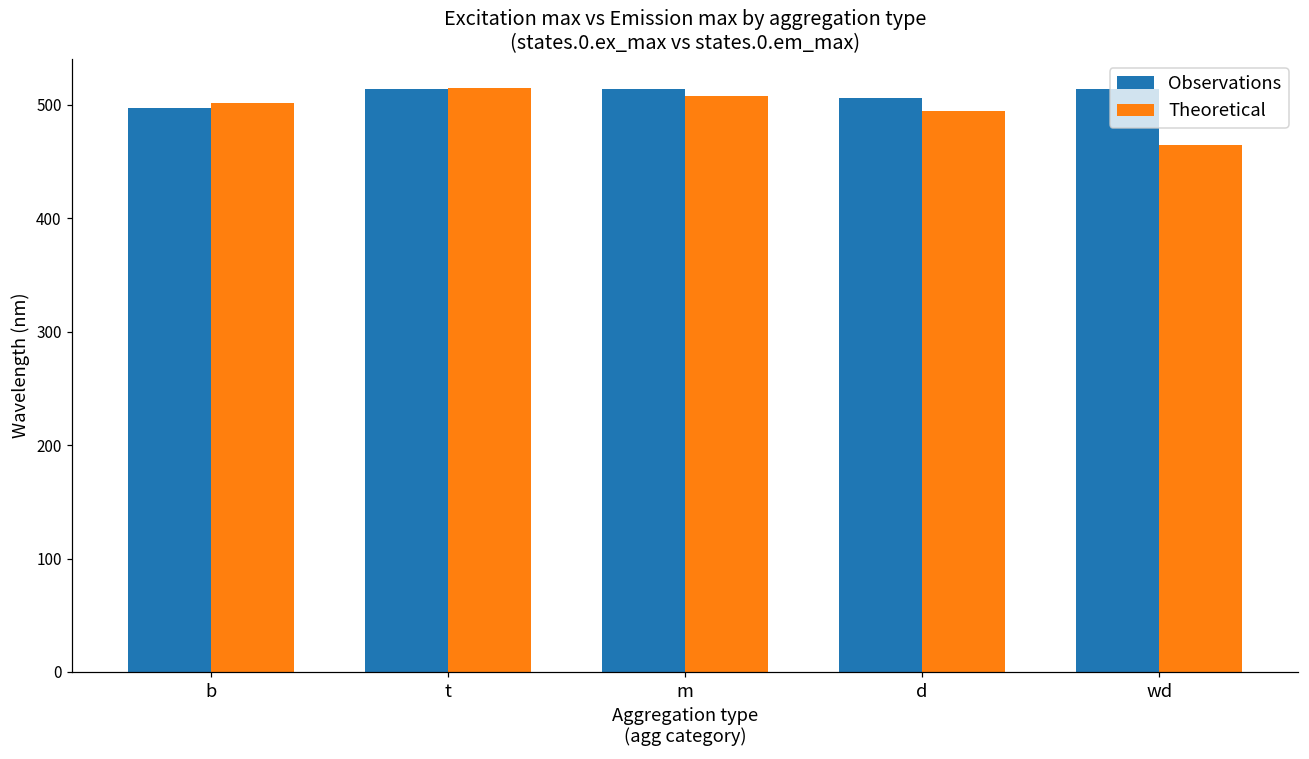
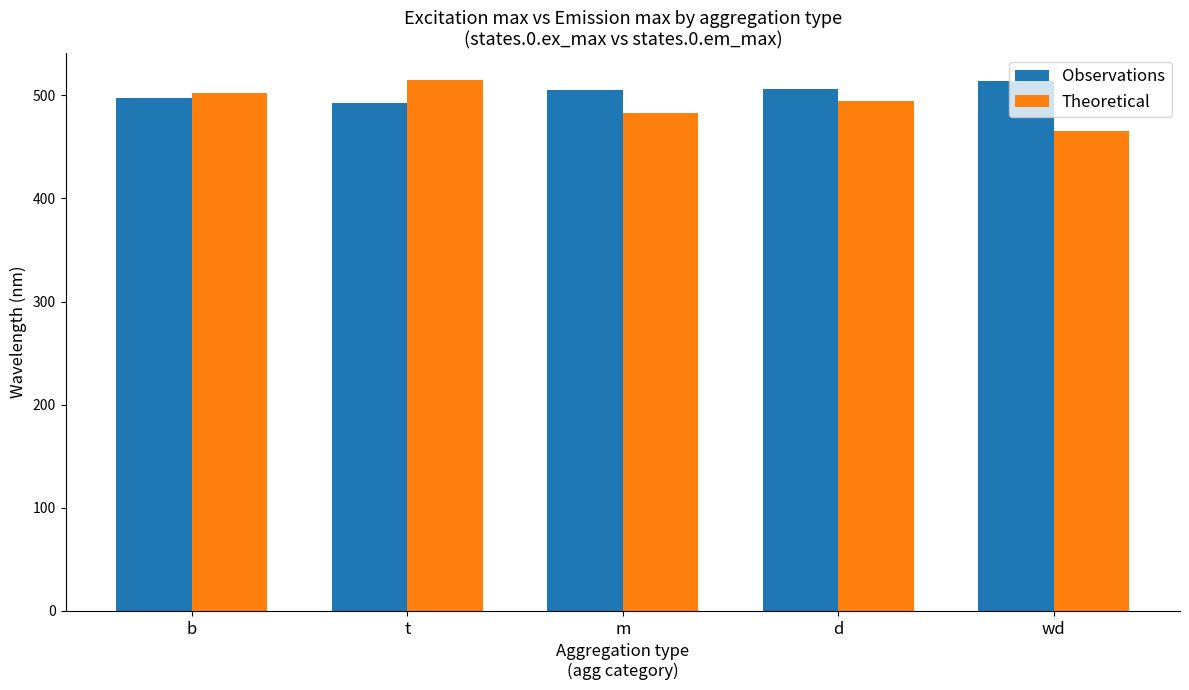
  {
    "Observations": {
      "b": 497,
-     "t": 514,
-     "m": 514,
+     "t": 493,
+     "m": 505,
      "d": 506
    },
    "Theoretical": {
      "b": 502,
      "t": 515,
-     "m": 508,
+     "m": 483,
      "d": 495,
      "wd": 465
    }
  }
